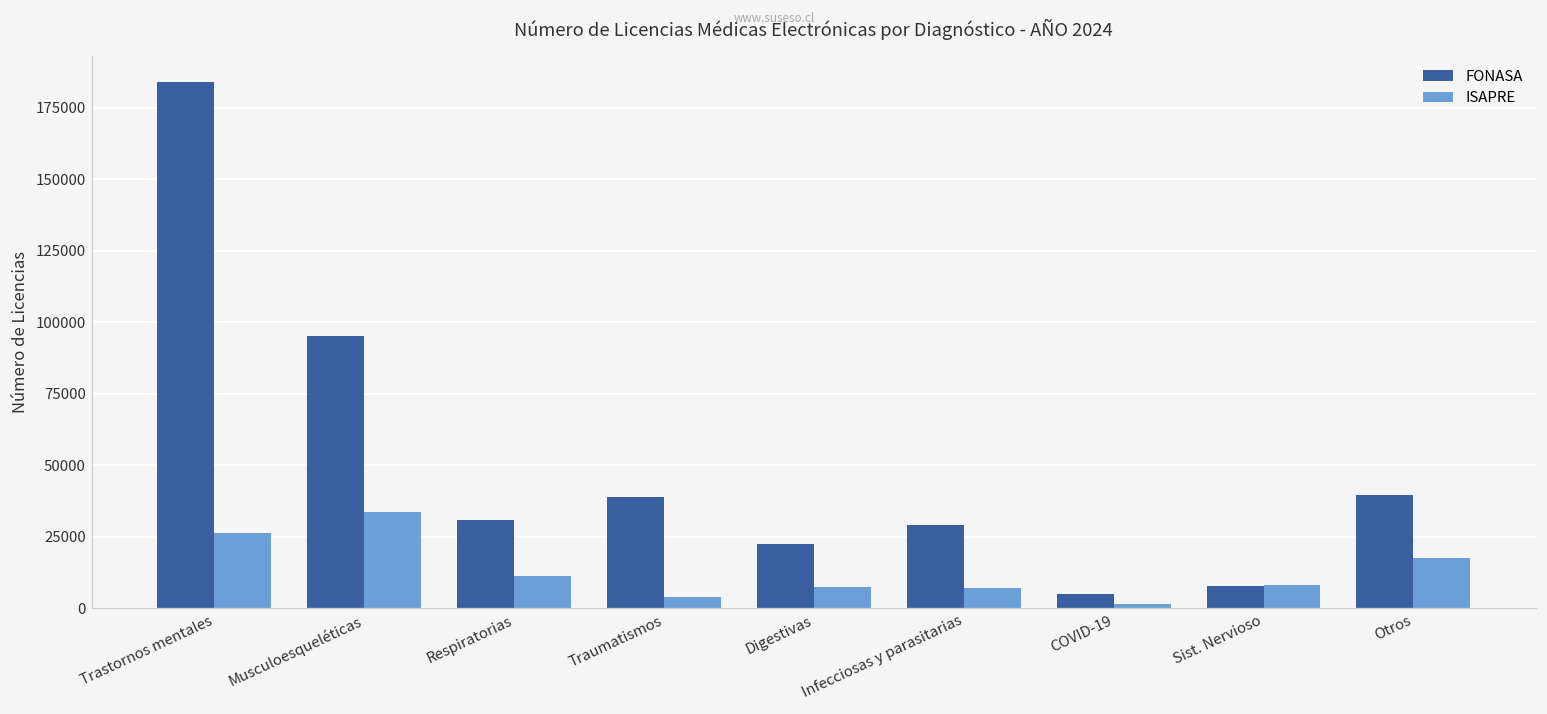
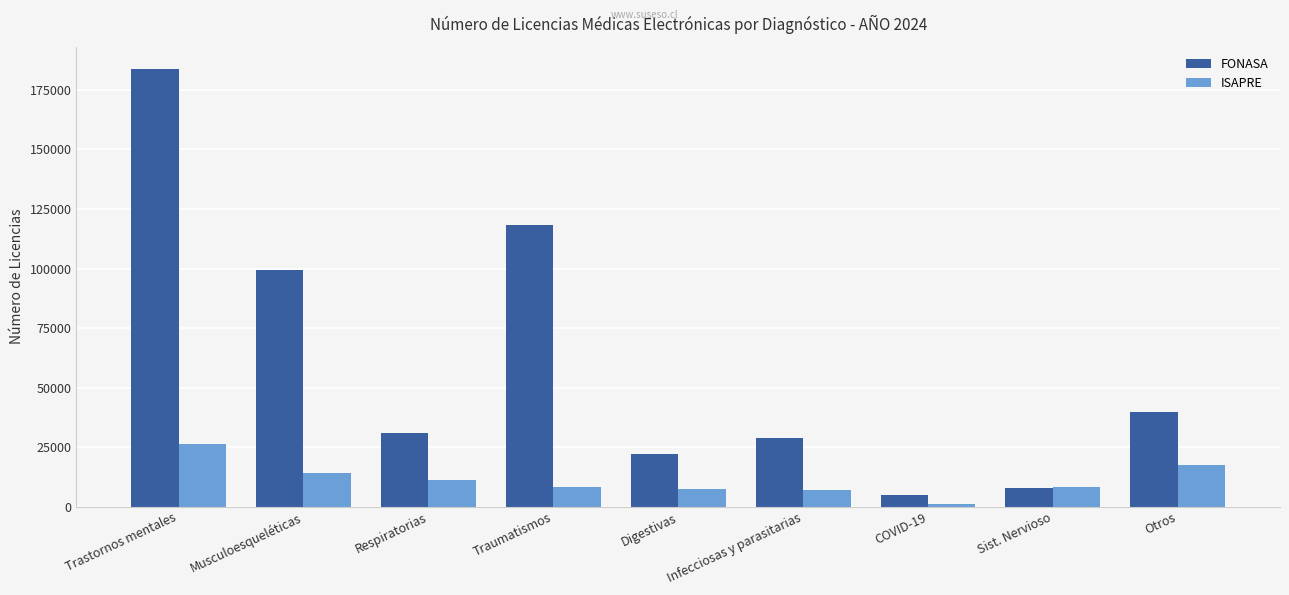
  {
    "FONASA": {
      "Trastornos mentales": 184000,
-     "Musculoesqueléticas": 95000,
+     "Musculoesqueléticas": 99000,
      "Respiratorias": 31000,
-     "Traumatismos": 39000,
+     "Traumatismos": 118000,
      "Digestivas": 22000,
      "Infecciosas y parasitarias": 29000,
      "COVID-19": 5000,
      "Sist. Nervioso": 8000,
      "Otros": 40000
    },
    "ISAPRE": {
      "Trastornos mentales": 26000,
-     "Musculoesqueléticas": 34000,
+     "Musculoesqueléticas": 14000,
      "Respiratorias": 11000,
-     "Traumatismos": 4000,
+     "Traumatismos": 8000,
      "Digestivas": 8000,
      "Infecciosas y parasitarias": 7000,
      "COVID-19": 1000,
      "Sist. Nervioso": 8000,
      "Otros": 17000
    }
  }
